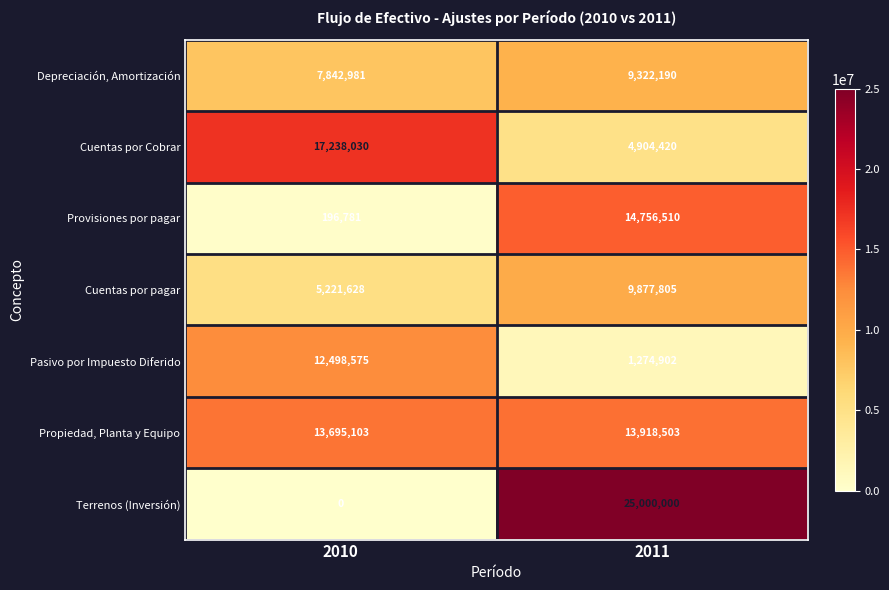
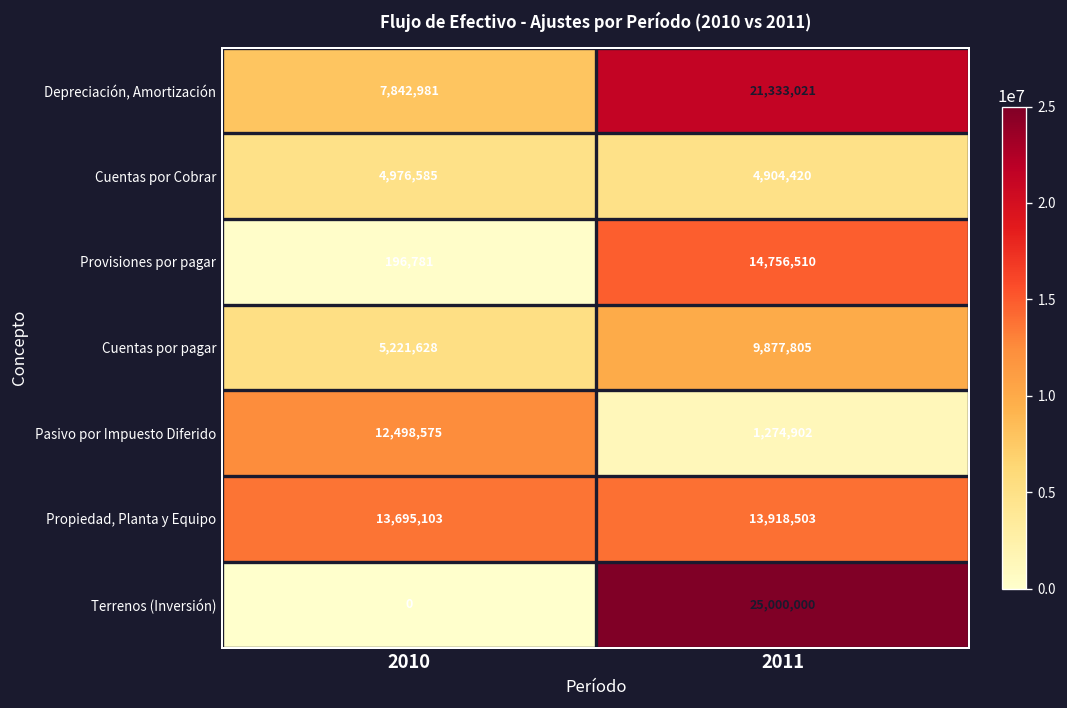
  {
    "Depreciación, Amortización": {
      "2010": "7,842,981",
-     "2011": "9,322,190"
+     "2011": "21,333,021"
    },
    "Cuentas por Cobrar": {
-     "2010": "17,238,030",
+     "2010": "4,976,585",
      "2011": "4,904,420"
    },
    "Provisiones por pagar": {
      "2010": "196,781",
      "2011": "14,756,510"
    },
    "Cuentas por pagar": {
      "2010": "5,221,628",
      "2011": "9,877,805"
    },
    "Pasivo por Impuesto Diferido": {
      "2010": "12,498,575",
      "2011": "1,274,902"
    },
    "Propiedad, Planta y Equipo": {
      "2010": "13,695,103",
      "2011": "13,918,503"
    },
    "Terrenos (Inversión)": {
      "2010": "0",
      "2011": "25,000,000"
    }
  }
